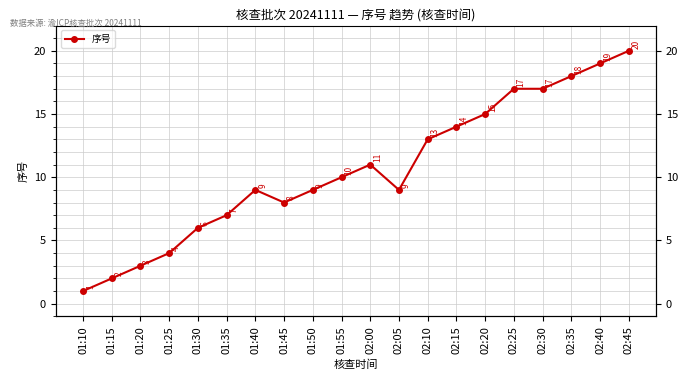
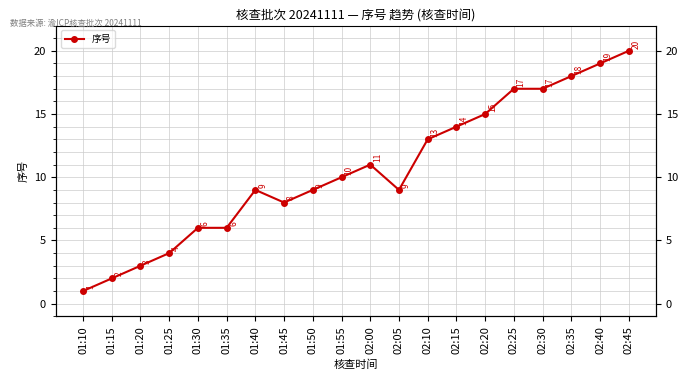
  {
    "01:10": 1,
    "01:15": 2,
    "01:20": 3,
    "01:25": 4,
    "01:30": 6,
-   "01:35": 7,
+   "01:35": 6,
    "01:40": 9,
    "01:45": 8,
    "01:50": 9,
    "01:55": 10,
    "02:00": 11,
    "02:05": 9,
    "02:10": 13,
    "02:15": 14,
    "02:20": 15,
    "02:25": 17,
    "02:30": 17,
    "02:35": 18,
    "02:40": 19,
    "02:45": 20
  }
